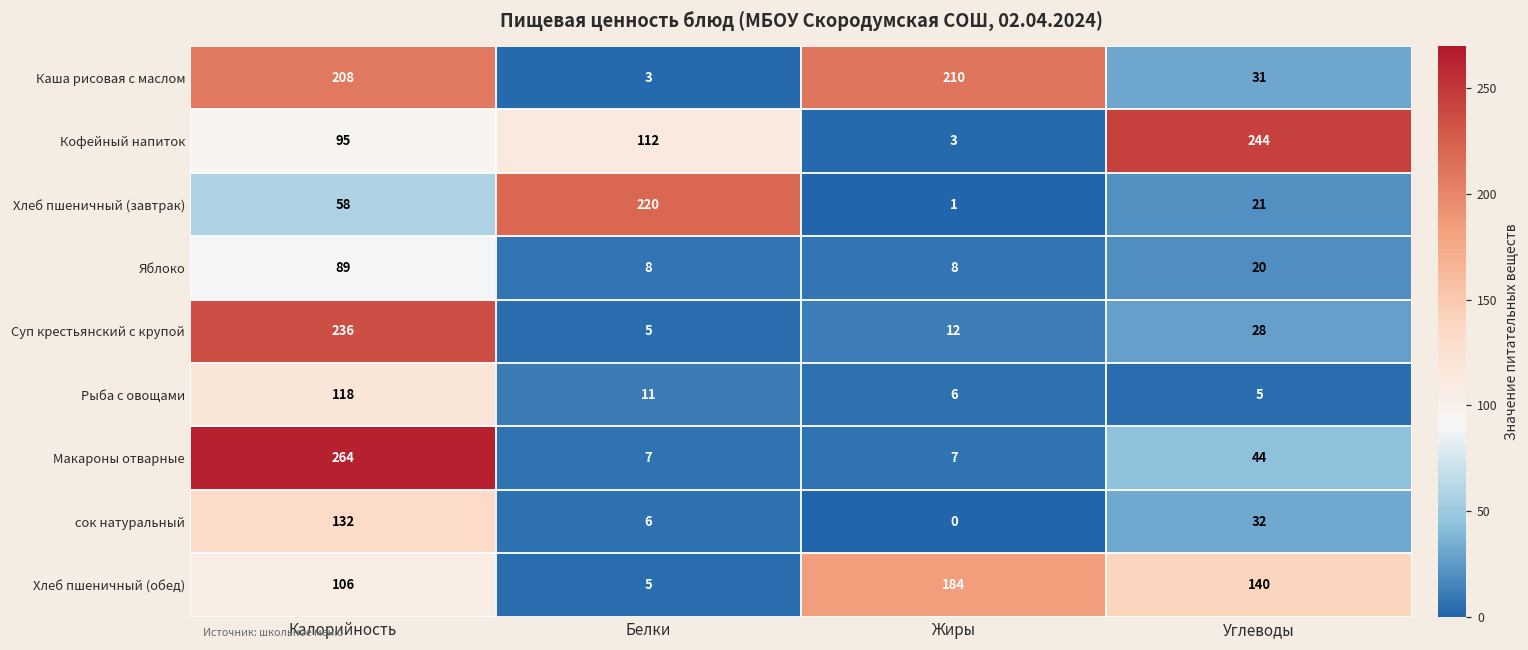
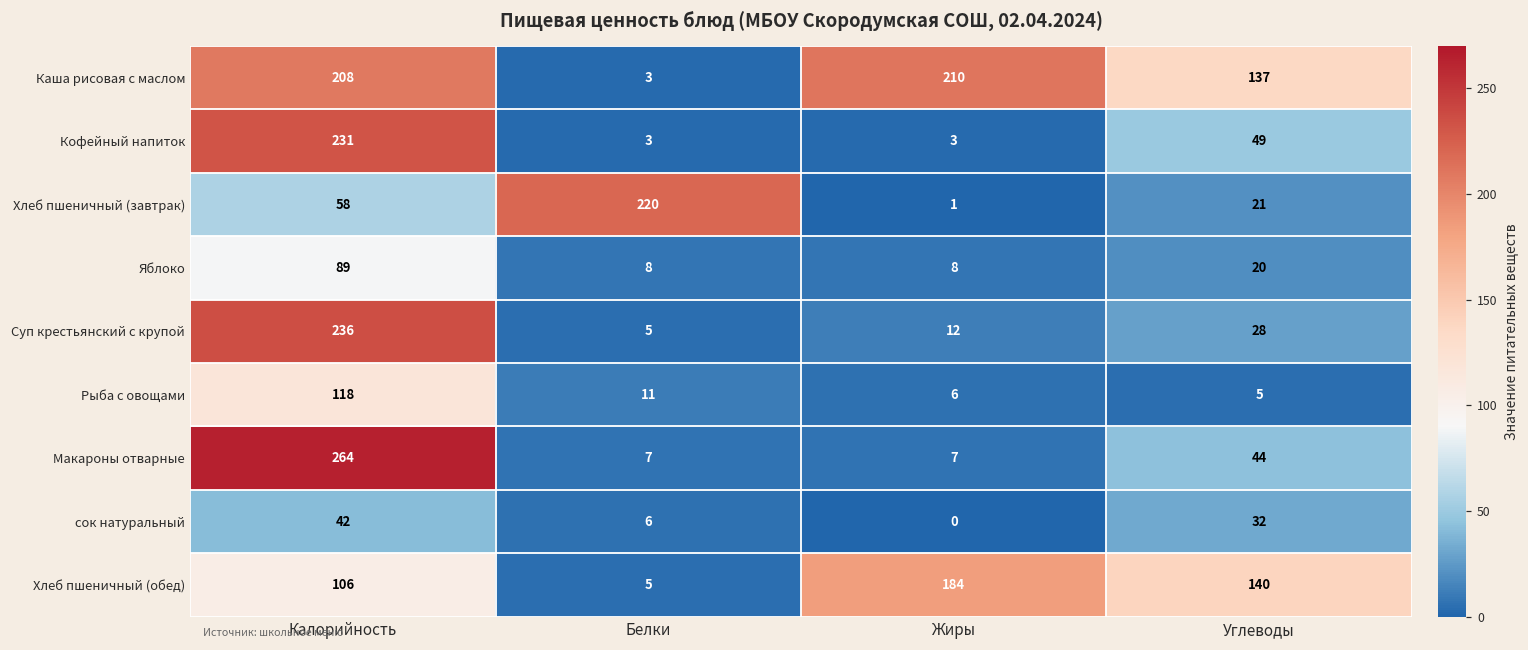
  {
    "Каша рисовая с маслом": {
      "Калорийность": 208,
      "Белки": 3,
      "Жиры": 210,
-     "Углеводы": 31
+     "Углеводы": 137
    },
    "Кофейный напиток": {
-     "Калорийность": 95,
-     "Белки": 112,
+     "Калорийность": 231,
+     "Белки": 3,
      "Жиры": 3,
-     "Углеводы": 244
+     "Углеводы": 49
    },
    "Хлеб пшеничный (завтрак)": {
      "Калорийность": 58,
      "Белки": 220,
      "Жиры": 1,
      "Углеводы": 21
    },
    "Яблоко": {
      "Калорийность": 89,
      "Белки": 8,
      "Жиры": 8,
      "Углеводы": 20
    },
    "Суп крестьянский с крупой": {
      "Калорийность": 236,
      "Белки": 5,
      "Жиры": 12,
      "Углеводы": 28
    },
    "Рыба с овощами": {
      "Калорийность": 118,
      "Белки": 11,
      "Жиры": 6,
      "Углеводы": 5
    },
    "Макароны отварные": {
      "Калорийность": 264,
      "Белки": 7,
      "Жиры": 7,
      "Углеводы": 44
    },
    "сок натуральный": {
-     "Калорийность": 132,
+     "Калорийность": 42,
      "Белки": 6,
      "Жиры": 0,
      "Углеводы": 32
    },
    "Хлеб пшеничный (обед)": {
      "Калорийность": 106,
      "Белки": 5,
      "Жиры": 184,
      "Углеводы": 140
    }
  }
